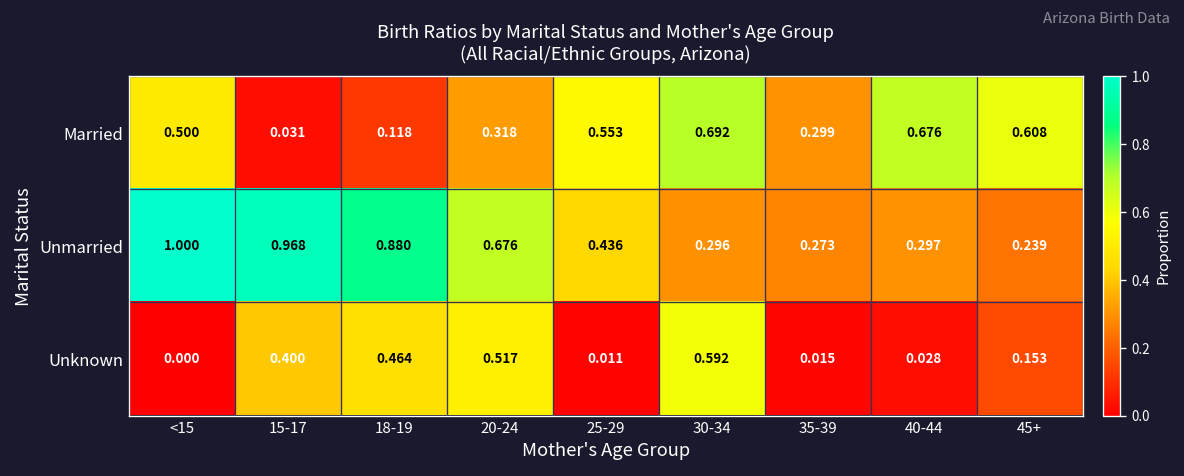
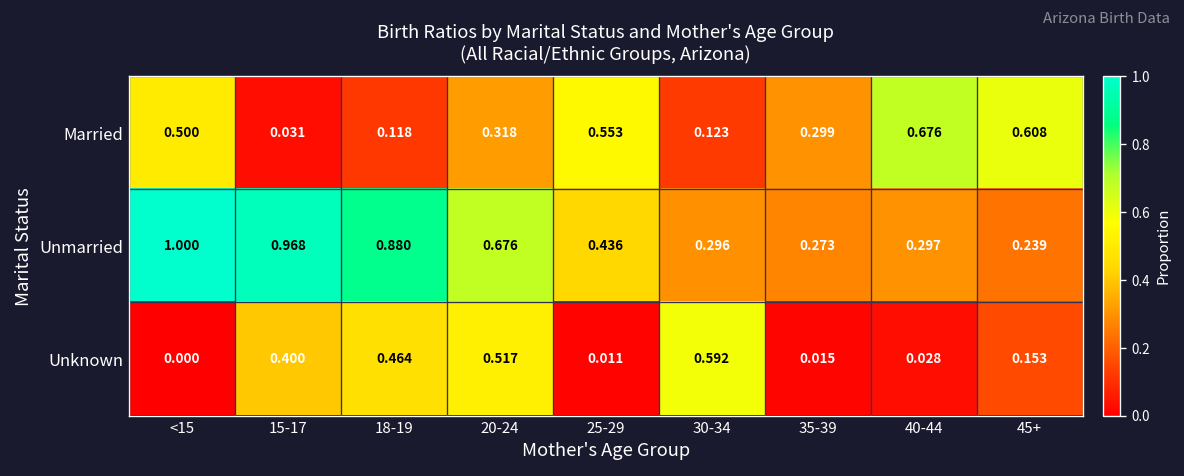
  {
    "Married": {
      "<15": 0.500,
      "15-17": 0.031,
      "18-19": 0.118,
      "20-24": 0.318,
      "25-29": 0.553,
-     "30-34": 0.692,
+     "30-34": 0.123,
      "35-39": 0.299,
      "40-44": 0.676,
      "45+": 0.608
    },
    "Unmarried": {
      "<15": 1.000,
      "15-17": 0.968,
      "18-19": 0.880,
      "20-24": 0.676,
      "25-29": 0.436,
      "30-34": 0.296,
      "35-39": 0.273,
      "40-44": 0.297,
      "45+": 0.239
    },
    "Unknown": {
      "<15": 0.000,
      "15-17": 0.400,
      "18-19": 0.464,
      "20-24": 0.517,
      "25-29": 0.011,
      "30-34": 0.592,
      "35-39": 0.015,
      "40-44": 0.028,
      "45+": 0.153
    }
  }
